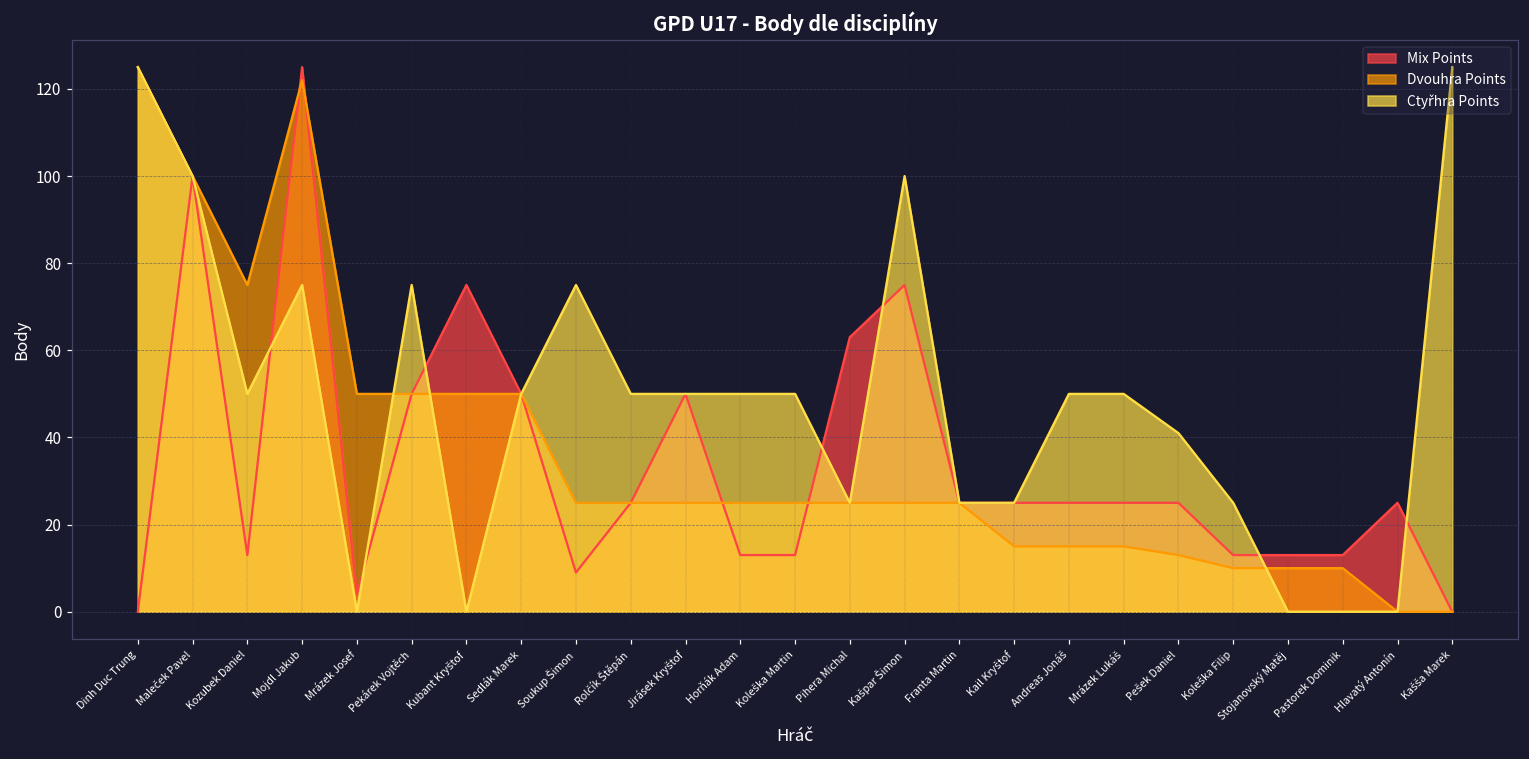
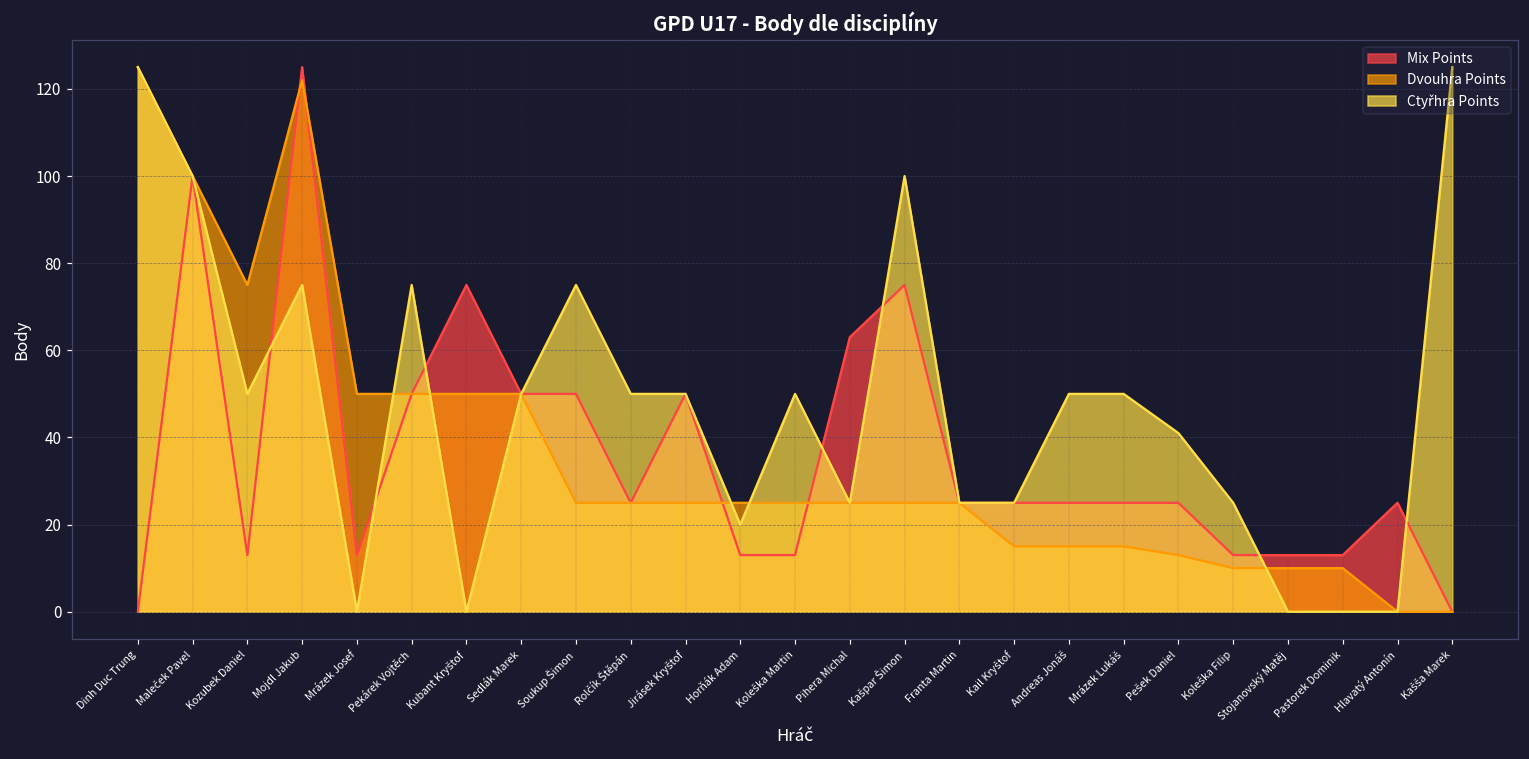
  {
    "Mix Points": {
      "Dinh Duc Trung": 0,
      "Kozubek Daniel": 13,
      "Mojdl Jakub": 125,
-     "Mrázek Josef": 4,
+     "Mrázek Josef": 13,
      "Kubant Kryštof": 75,
-     "Soukup Šimon": 9,
+     "Soukup Šimon": 50,
      "Horňák Adam": 13,
      "Koleška Martin": 13,
      "Pihera Michal": 63,
      "Kašpar Šimon": 75,
      "Andreas Jonáš": 25,
      "Mrázek Lukáš": 25,
      "Pešek Daniel": 25,
      "Koleška Filip": 13,
      "Stojanovský Matěj": 13,
      "Pastorek Dominik": 13,
      "Hlavatý Antonín": 25
    },
    "Dvouhra Points": {
      "Kozubek Daniel": 75,
      "Mojdl Jakub": 122,
      "Mrázek Josef": 50,
      "Kubant Kryštof": 50,
      "Soukup Šimon": 25,
      "Jirásek Kryštof": 25,
      "Horňák Adam": 25,
      "Koleška Martin": 25,
      "Kašpar Šimon": 25,
      "Kail Kryštof": 15,
      "Andreas Jonáš": 15,
      "Mrázek Lukáš": 15,
      "Pešek Daniel": 13,
      "Koleška Filip": 10,
      "Stojanovský Matěj": 10,
      "Pastorek Dominik": 10
    },
    "Ctyřhra Points": {
      "Kozubek Daniel": 50,
      "Mojdl Jakub": 75,
      "Mrázek Josef": 0,
      "Pekárek Vojtěch": 75,
      "Kubant Kryštof": 0,
      "Soukup Šimon": 75,
      "Rolčík Štěpán": 50,
-     "Horňák Adam": 50,
+     "Horňák Adam": 20,
      "Koleška Martin": 50,
      "Kašpar Šimon": 100,
      "Andreas Jonáš": 50,
      "Mrázek Lukáš": 50,
      "Pešek Daniel": 41,
      "Koleška Filip": 25,
      "Stojanovský Matěj": 0,
      "Pastorek Dominik": 0
    }
  }
